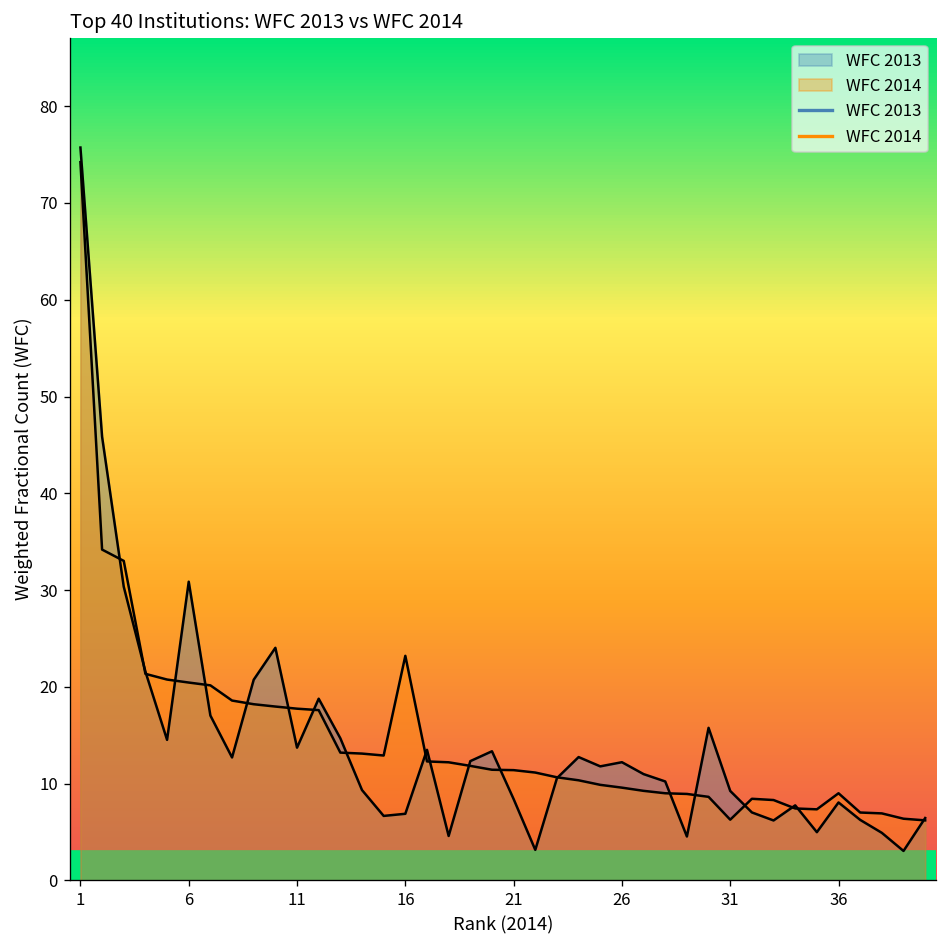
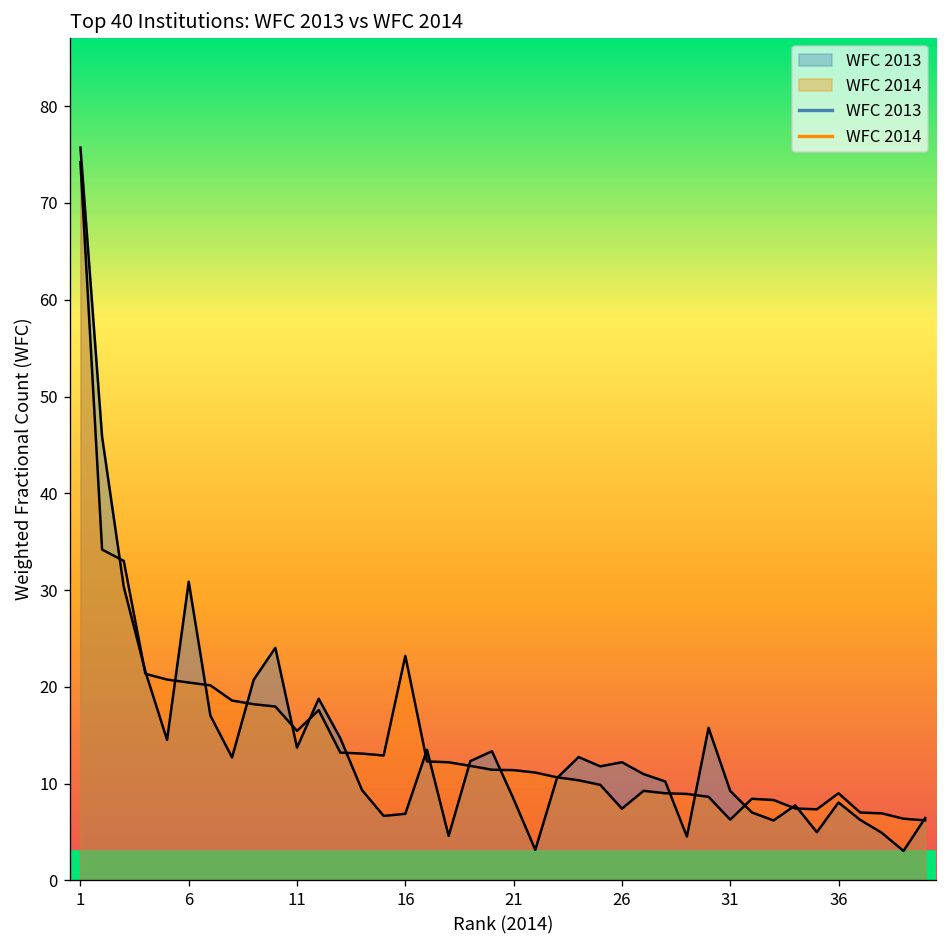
  {
    "WFC 2013": {
      "1": 76,
      "6": 31,
      "11": 14,
      "16": 7,
      "21": 8,
      "26": 12,
      "31": 9,
      "36": 8
    },
    "WFC 2014": {
      "1": 74,
      "6": 20,
-     "11": 18,
+     "11": 15,
      "16": 23,
      "21": 11,
-     "26": 10,
+     "26": 7,
      "31": 6,
      "36": 9
    }
  }
